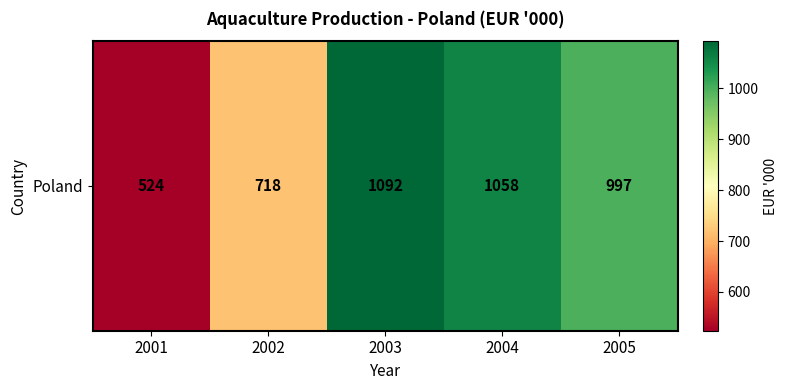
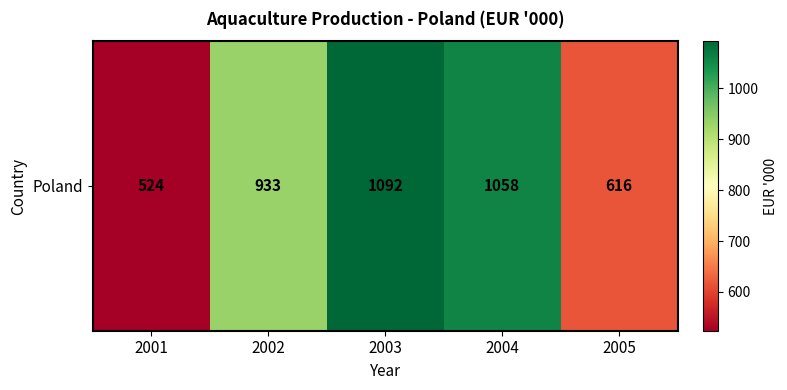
  {
    "Poland": {
      "2001": 524,
-     "2002": 718,
+     "2002": 933,
      "2003": 1092,
      "2004": 1058,
-     "2005": 997
+     "2005": 616
    }
  }
